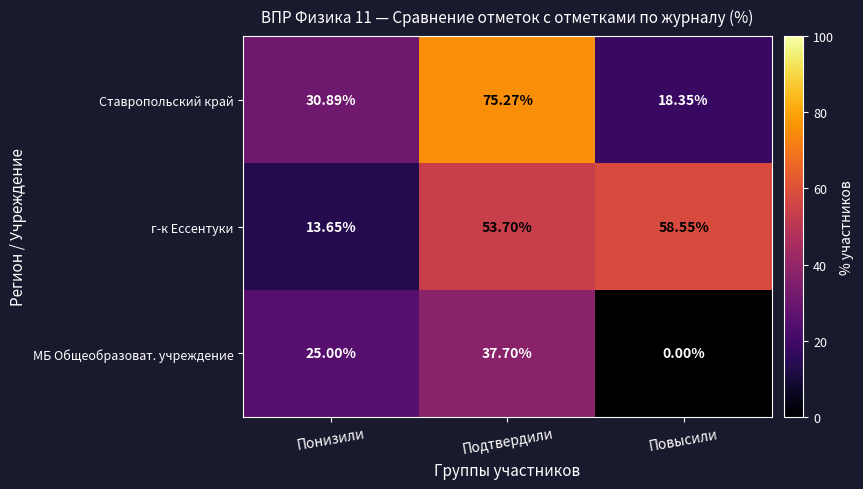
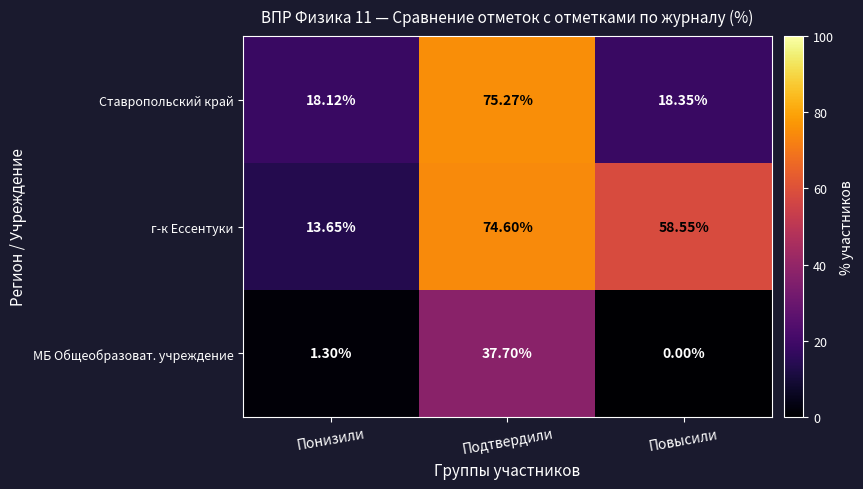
  {
    "Ставропольский край": {
-     "Понизили": "30.89%",
+     "Понизили": "18.12%",
      "Подтвердили": "75.27%",
      "Повысили": "18.35%"
    },
    "г-к Ессентуки": {
      "Понизили": "13.65%",
-     "Подтвердили": "53.70%",
+     "Подтвердили": "74.60%",
      "Повысили": "58.55%"
    },
    "МБ Общеобразоват. учреждение": {
-     "Понизили": "25.00%",
+     "Понизили": "1.30%",
      "Подтвердили": "37.70%",
      "Повысили": "0.00%"
    }
  }
